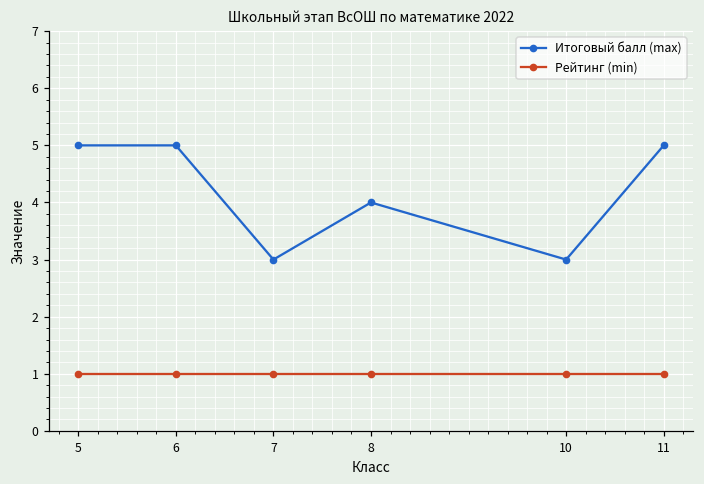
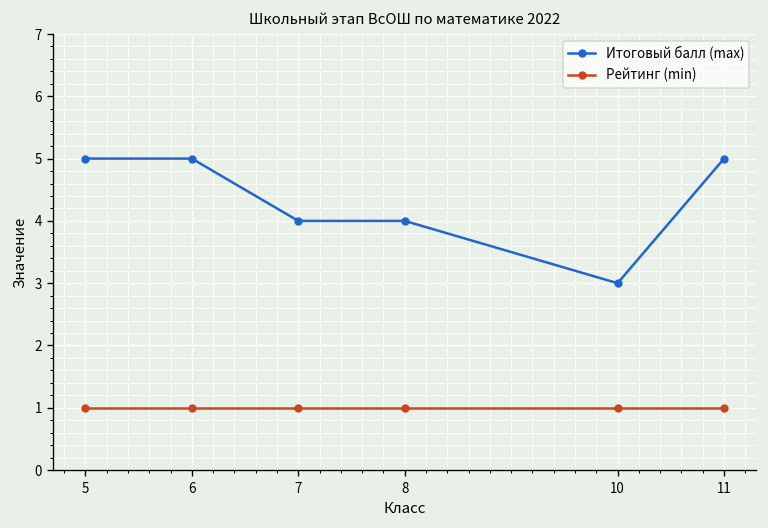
  {
    "Итоговый балл (max)": {
      "5": 5,
      "6": 5,
-     "7": 3,
+     "7": 4,
      "8": 4,
      "10": 3,
      "11": 5
    },
    "Рейтинг (min)": {
      "5": 1,
      "6": 1,
      "7": 1,
      "8": 1,
      "10": 1,
      "11": 1
    }
  }
